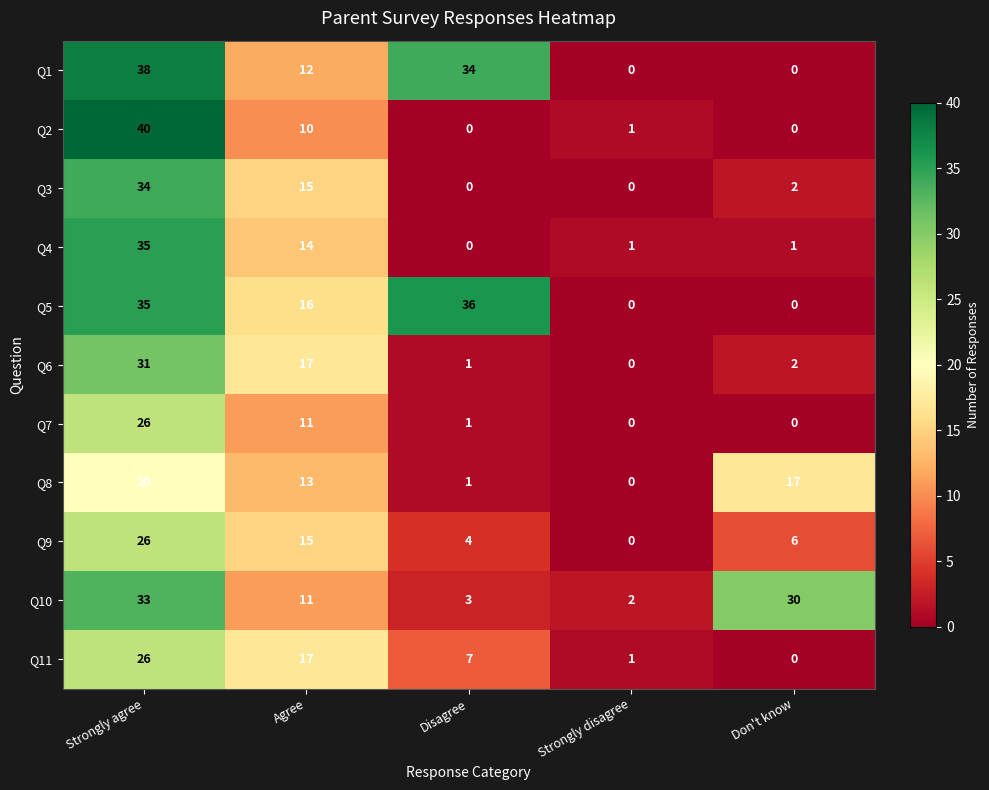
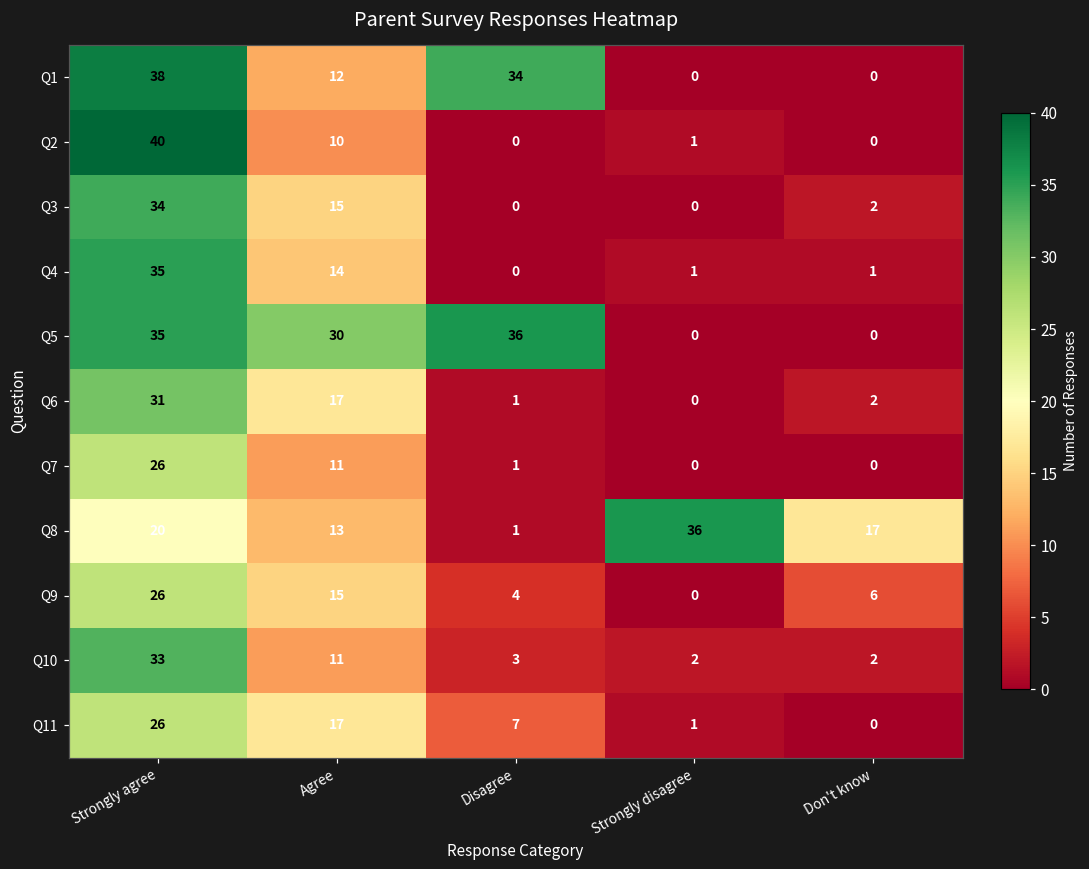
  {
    "Q1": {
      "Strongly agree": 38,
      "Agree": 12,
      "Disagree": 34,
      "Strongly disagree": 0,
      "Don't know": 0
    },
    "Q2": {
      "Strongly agree": 40,
      "Agree": 10,
      "Disagree": 0,
      "Strongly disagree": 1,
      "Don't know": 0
    },
    "Q3": {
      "Strongly agree": 34,
      "Agree": 15,
      "Disagree": 0,
      "Strongly disagree": 0,
      "Don't know": 2
    },
    "Q4": {
      "Strongly agree": 35,
      "Agree": 14,
      "Disagree": 0,
      "Strongly disagree": 1,
      "Don't know": 1
    },
    "Q5": {
      "Strongly agree": 35,
-     "Agree": 16,
+     "Agree": 30,
      "Disagree": 36,
      "Strongly disagree": 0,
      "Don't know": 0
    },
    "Q6": {
      "Strongly agree": 31,
      "Agree": 17,
      "Disagree": 1,
      "Strongly disagree": 0,
      "Don't know": 2
    },
    "Q7": {
      "Strongly agree": 26,
      "Agree": 11,
      "Disagree": 1,
      "Strongly disagree": 0,
      "Don't know": 0
    },
    "Q8": {
      "Strongly agree": 20,
      "Agree": 13,
      "Disagree": 1,
-     "Strongly disagree": 0,
+     "Strongly disagree": 36,
      "Don't know": 17
    },
    "Q9": {
      "Strongly agree": 26,
      "Agree": 15,
      "Disagree": 4,
      "Strongly disagree": 0,
      "Don't know": 6
    },
    "Q10": {
      "Strongly agree": 33,
      "Agree": 11,
      "Disagree": 3,
      "Strongly disagree": 2,
-     "Don't know": 30
+     "Don't know": 2
    },
    "Q11": {
      "Strongly agree": 26,
      "Agree": 17,
      "Disagree": 7,
      "Strongly disagree": 1,
      "Don't know": 0
    }
  }
